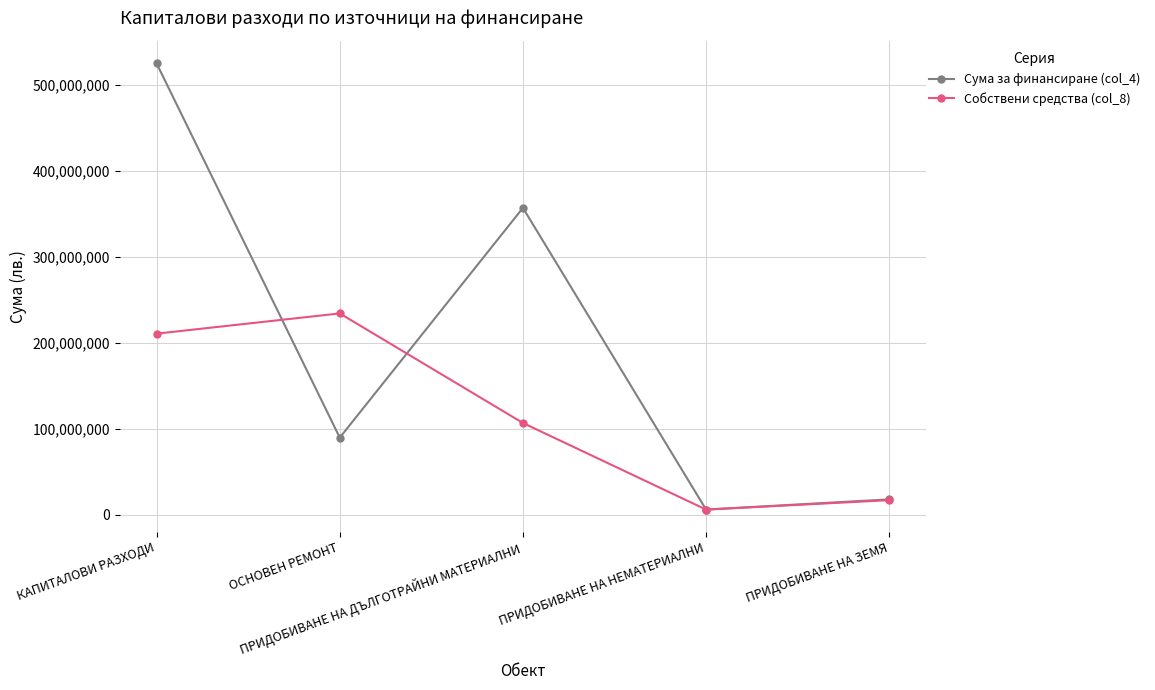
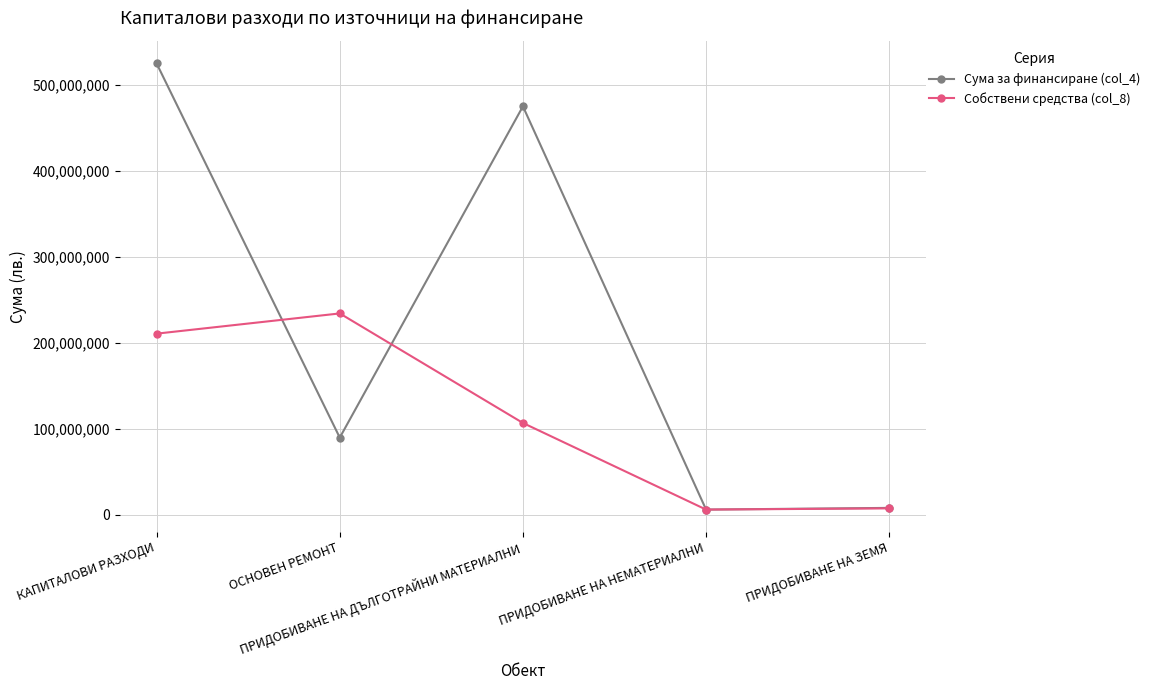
  {
    "Сума за финансиране (col_4)": {
      "КАПИТАЛОВИ РАЗХОДИ": "520,000,000",
      "ОСНОВЕН РЕМОНТ": "90,000,000",
-     "ПРИДОБИВАНЕ НА ДЪЛГОТРАЙНИ МАТЕРИАЛНИ": "360,000,000",
-     "ПРИДОБИВАНЕ НА ЗЕМЯ": "20,000,000"
+     "ПРИДОБИВАНЕ НА ДЪЛГОТРАЙНИ МАТЕРИАЛНИ": "470,000,000",
+     "ПРИДОБИВАНЕ НА ЗЕМЯ": "10,000,000"
    },
    "Собствени средства (col_8)": {
      "КАПИТАЛОВИ РАЗХОДИ": "210,000,000",
      "ОСНОВЕН РЕМОНТ": "230,000,000",
      "ПРИДОБИВАНЕ НА ДЪЛГОТРАЙНИ МАТЕРИАЛНИ": "110,000,000",
-     "ПРИДОБИВАНЕ НА ЗЕМЯ": "20,000,000"
+     "ПРИДОБИВАНЕ НА ЗЕМЯ": "10,000,000"
    }
  }
